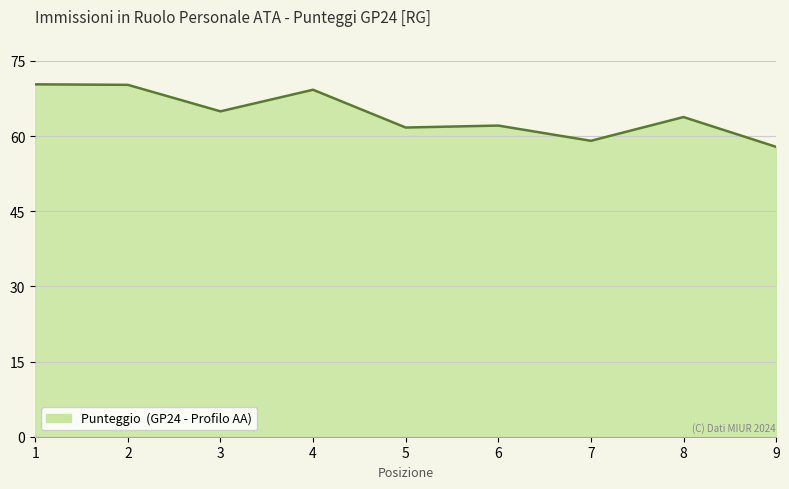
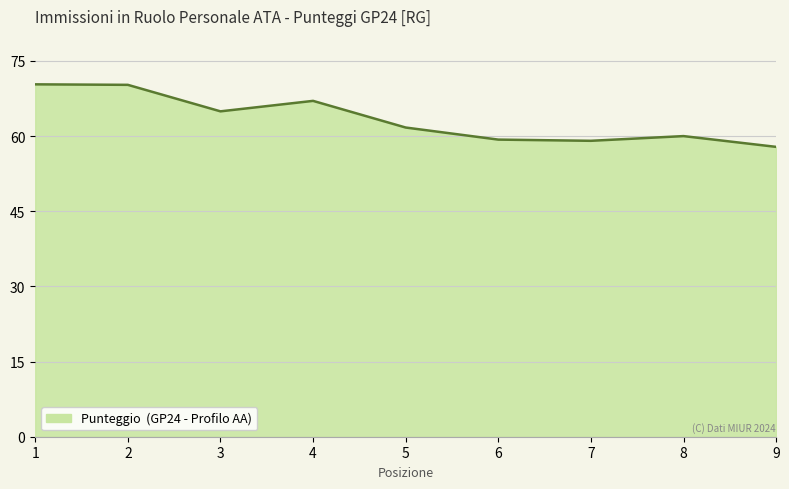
  {
    "1": 70,
    "2": 70,
    "3": 65,
-   "4": 69,
+   "4": 67,
    "5": 62,
-   "6": 62,
+   "6": 59,
    "7": 59,
-   "8": 64,
+   "8": 60,
    "9": 58
  }
